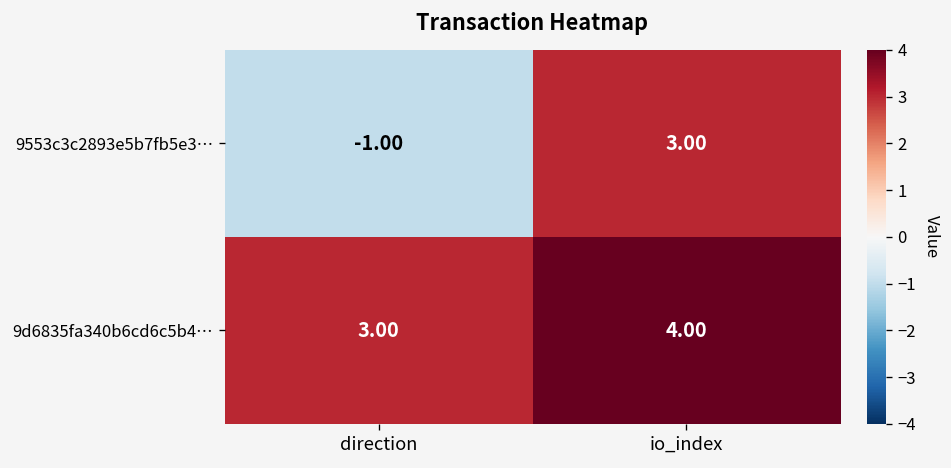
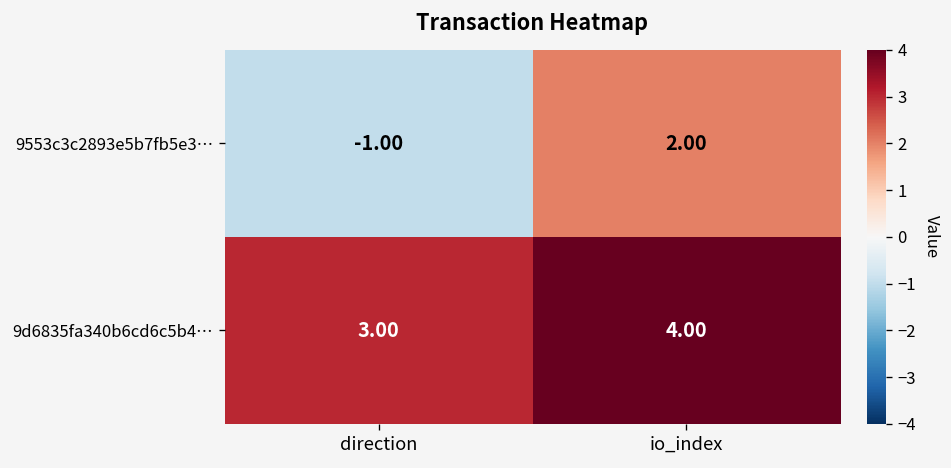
  {
    "9553c3c2893e5b7fb5e3…": {
      "direction": -1.00,
-     "io_index": 3.00
+     "io_index": 2.00
    },
    "9d6835fa340b6cd6c5b4…": {
      "direction": 3.00,
      "io_index": 4.00
    }
  }
